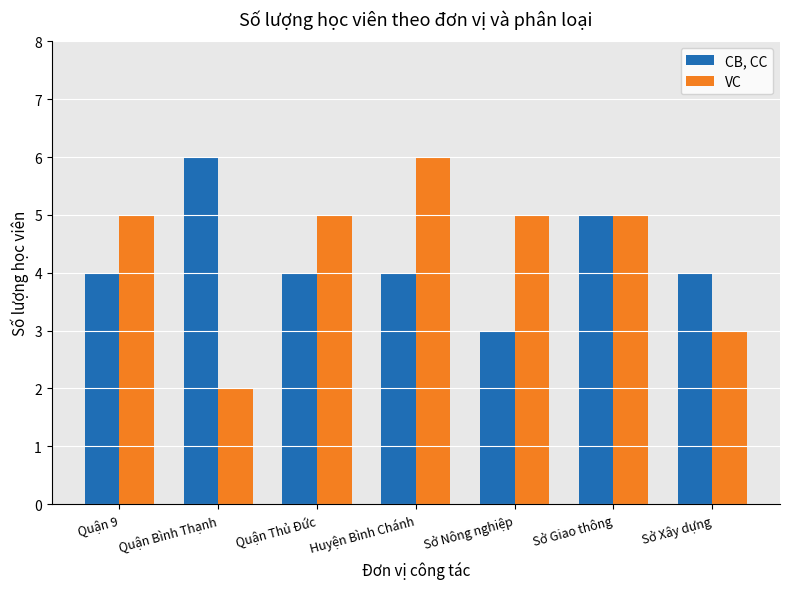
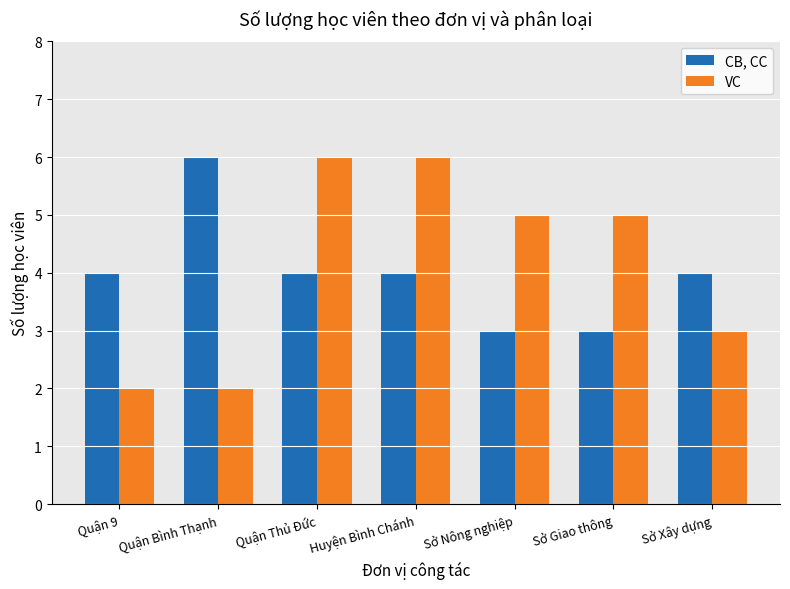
  {
    "CB, CC": {
      "Quận 9": 4,
      "Quận Bình Thạnh": 6,
      "Quận Thủ Đức": 4,
      "Huyện Bình Chánh": 4,
      "Sở Nông nghiệp": 3,
-     "Sở Giao thông": 5,
+     "Sở Giao thông": 3,
      "Sở Xây dựng": 4
    },
    "VC": {
-     "Quận 9": 5,
+     "Quận 9": 2,
      "Quận Bình Thạnh": 2,
-     "Quận Thủ Đức": 5,
+     "Quận Thủ Đức": 6,
      "Huyện Bình Chánh": 6,
      "Sở Nông nghiệp": 5,
      "Sở Giao thông": 5,
      "Sở Xây dựng": 3
    }
  }
